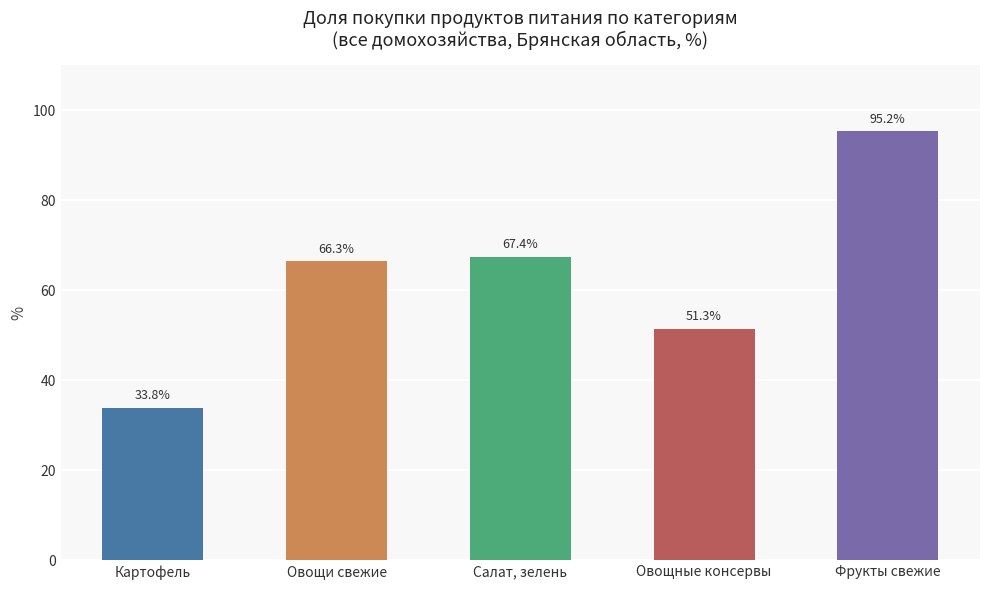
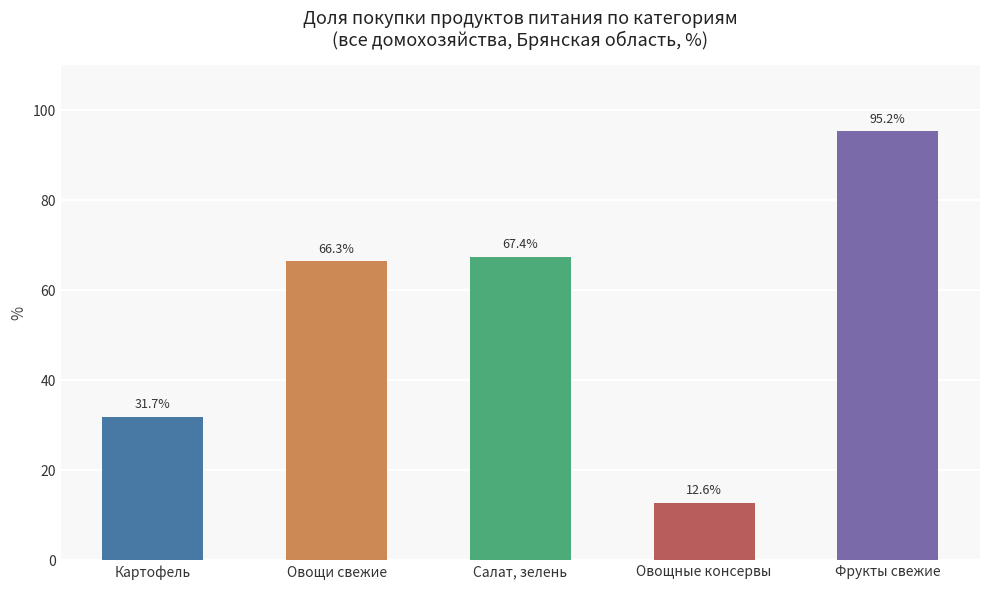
  {
-   "Картофель": "33.8%",
+   "Картофель": "31.7%",
    "Овощи свежие": "66.3%",
    "Салат, зелень": "67.4%",
-   "Овощные консервы": "51.3%",
+   "Овощные консервы": "12.6%",
    "Фрукты свежие": "95.2%"
  }
